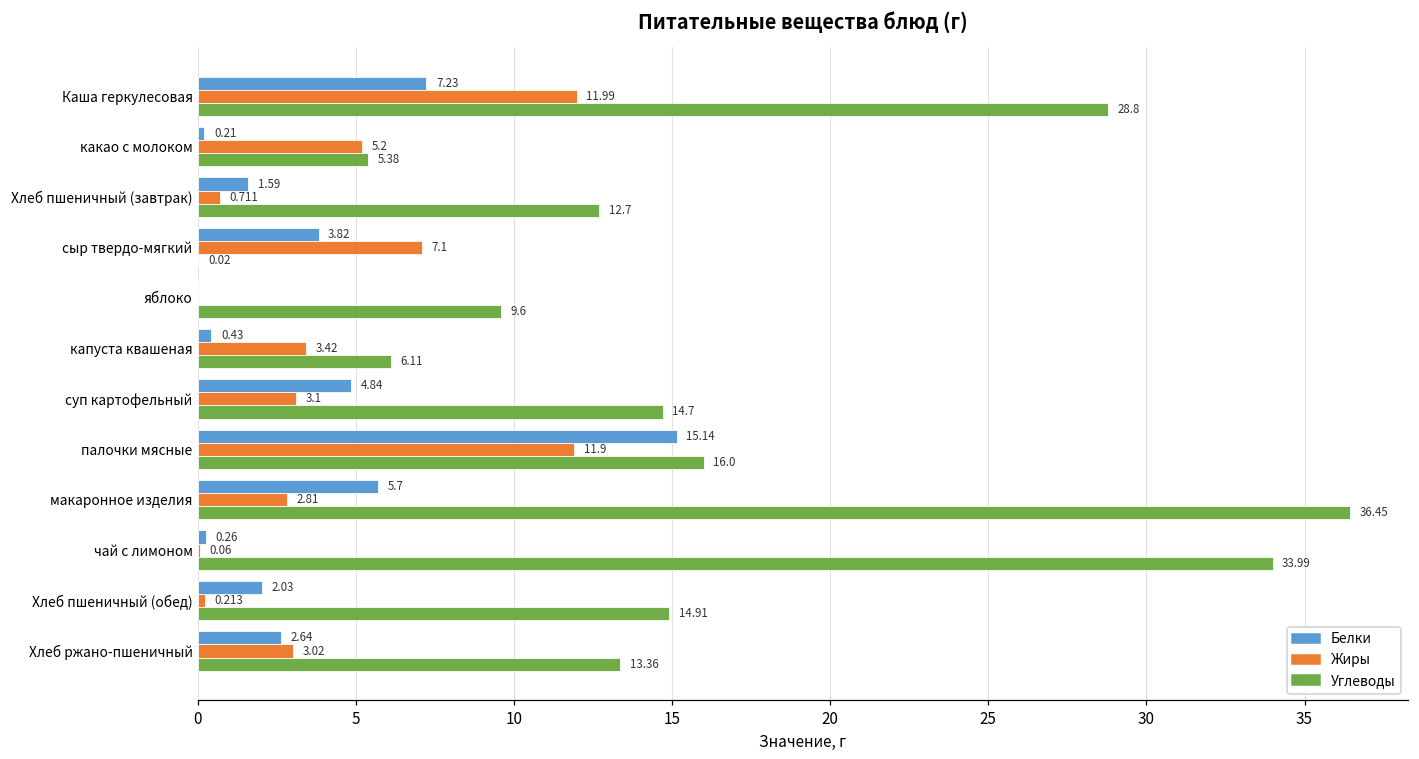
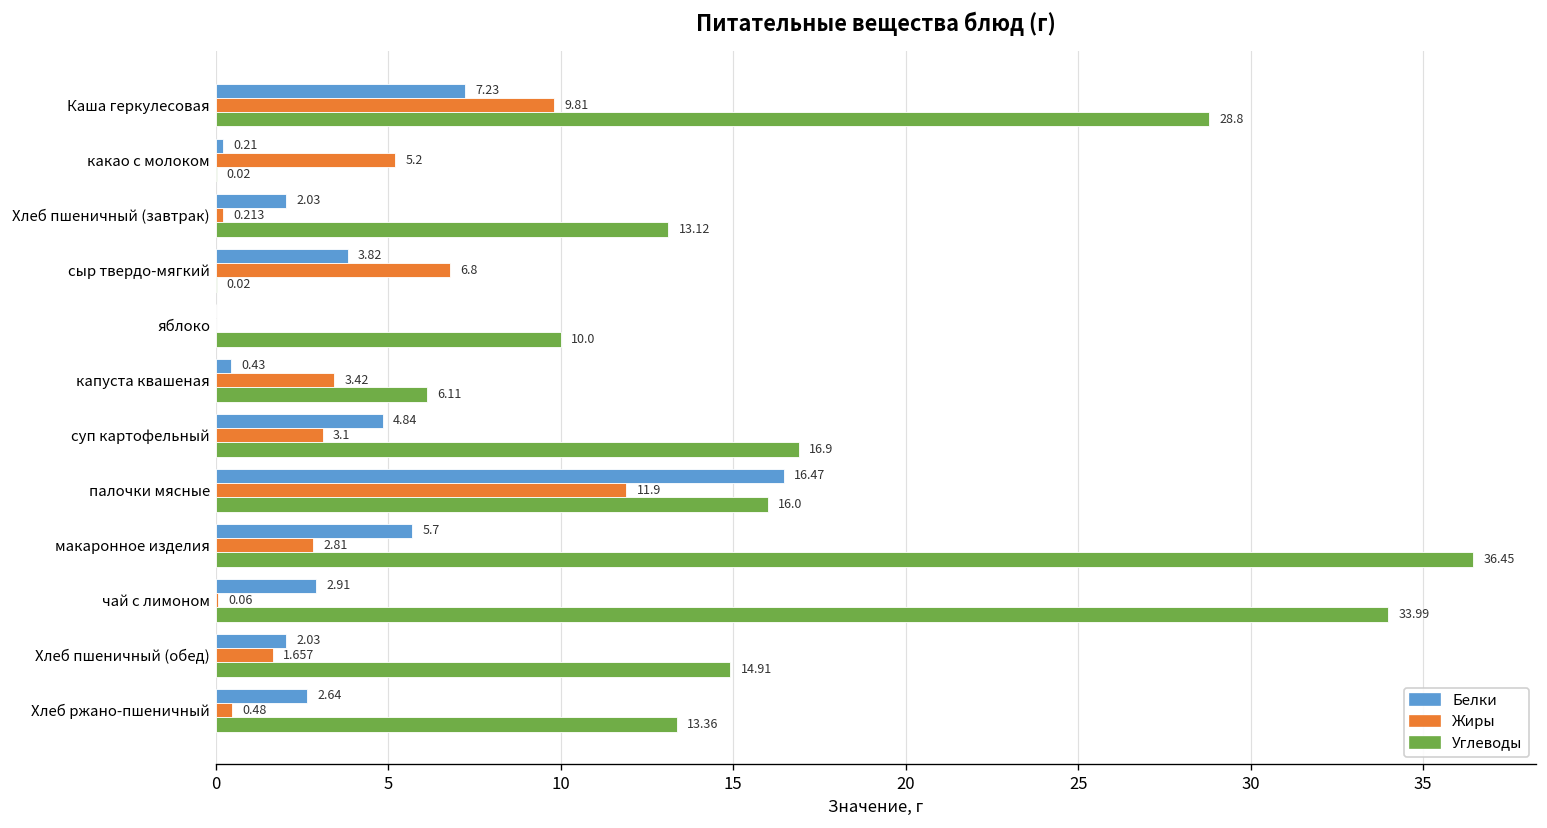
  {
    "Белки": {
      "Каша геркулесовая": 7.23,
      "какао с молоком": 0.21,
-     "Хлеб пшеничный (завтрак)": 1.59,
+     "Хлеб пшеничный (завтрак)": 2.03,
      "сыр твердо-мягкий": 3.82,
      "капуста квашеная": 0.43,
      "суп картофельный": 4.84,
-     "палочки мясные": 15.14,
+     "палочки мясные": 16.47,
      "макаронное изделия": 5.7,
-     "чай с лимоном": 0.26,
+     "чай с лимоном": 2.91,
      "Хлеб пшеничный (обед)": 2.03,
      "Хлеб ржано-пшеничный": 2.64
    },
    "Жиры": {
-     "Каша геркулесовая": 11.99,
+     "Каша геркулесовая": 9.81,
      "какао с молоком": 5.2,
-     "Хлеб пшеничный (завтрак)": 0.711,
-     "сыр твердо-мягкий": 7.1,
+     "Хлеб пшеничный (завтрак)": 0.213,
+     "сыр твердо-мягкий": 6.8,
      "капуста квашеная": 3.42,
      "суп картофельный": 3.1,
      "палочки мясные": 11.9,
      "макаронное изделия": 2.81,
      "чай с лимоном": 0.06,
-     "Хлеб пшеничный (обед)": 0.213,
-     "Хлеб ржано-пшеничный": 3.02
+     "Хлеб пшеничный (обед)": 1.657,
+     "Хлеб ржано-пшеничный": 0.48
    },
    "Углеводы": {
      "Каша геркулесовая": 28.8,
-     "какао с молоком": 5.38,
-     "Хлеб пшеничный (завтрак)": 12.7,
+     "какао с молоком": 0.02,
+     "Хлеб пшеничный (завтрак)": 13.12,
      "сыр твердо-мягкий": 0.02,
-     "яблоко": 9.6,
+     "яблоко": 10.0,
      "капуста квашеная": 6.11,
-     "суп картофельный": 14.7,
+     "суп картофельный": 16.9,
      "палочки мясные": 16.0,
      "макаронное изделия": 36.45,
      "чай с лимоном": 33.99,
      "Хлеб пшеничный (обед)": 14.91,
      "Хлеб ржано-пшеничный": 13.36
    }
  }
